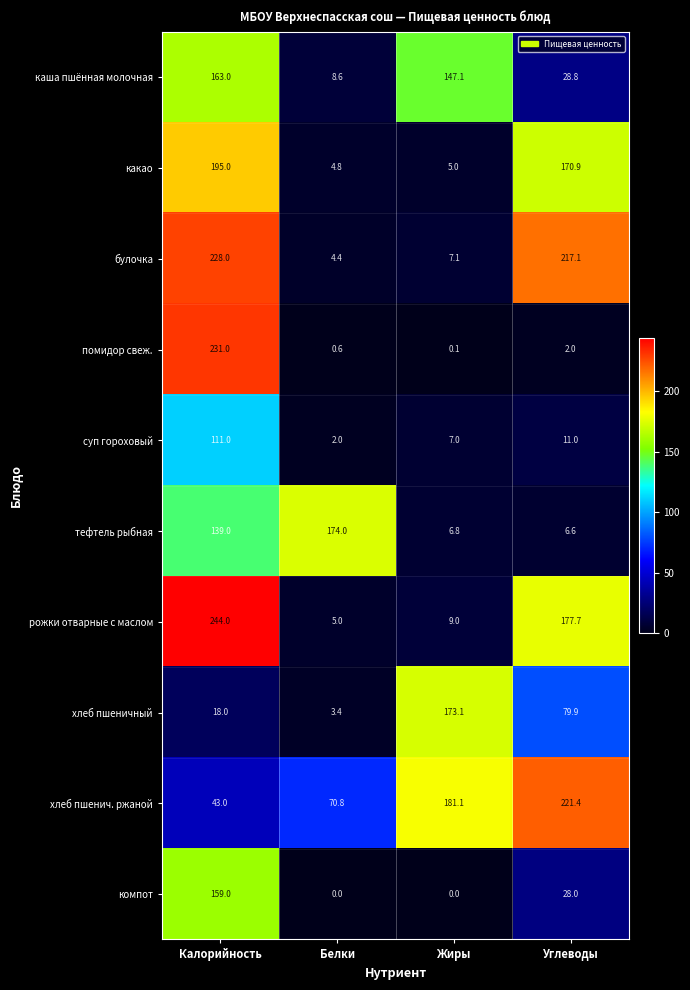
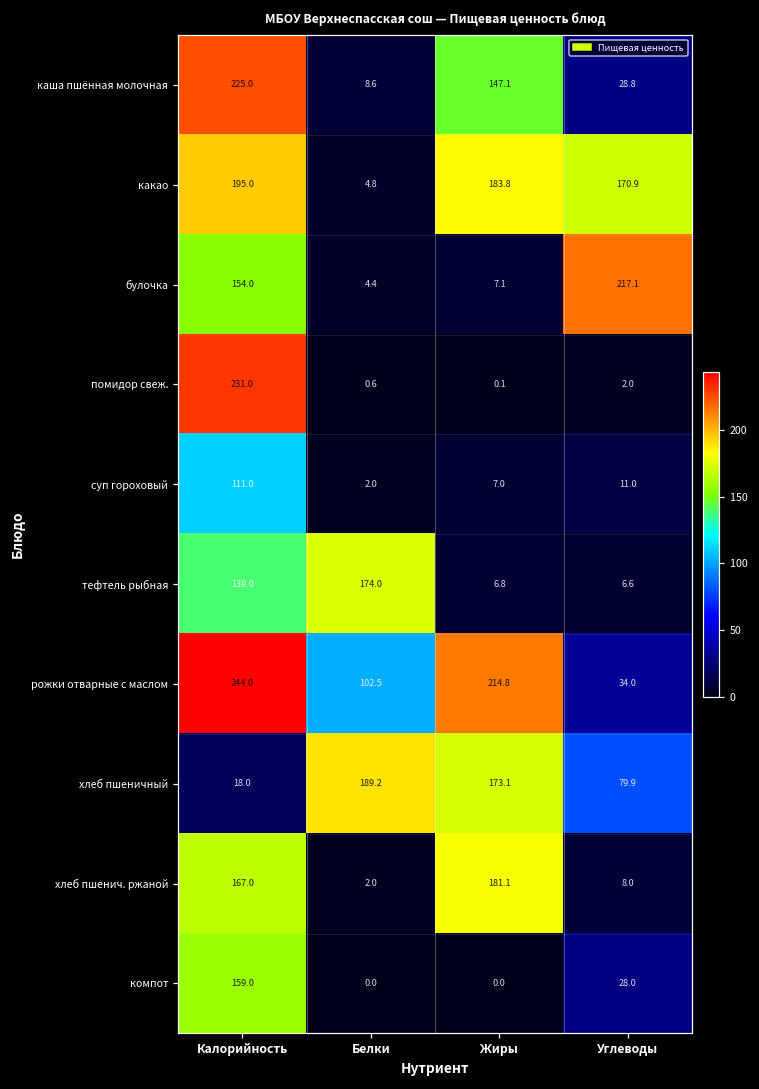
  {
    "каша пшённая молочная": {
-     "Калорийность": 163.0,
+     "Калорийность": 225.0,
      "Белки": 8.6,
      "Жиры": 147.1,
      "Углеводы": 28.8
    },
    "какао": {
      "Калорийность": 195.0,
      "Белки": 4.8,
-     "Жиры": 5.0,
+     "Жиры": 183.8,
      "Углеводы": 170.9
    },
    "булочка": {
-     "Калорийность": 228.0,
+     "Калорийность": 154.0,
      "Белки": 4.4,
      "Жиры": 7.1,
      "Углеводы": 217.1
    },
    "помидор свеж.": {
      "Калорийность": 231.0,
      "Белки": 0.6,
      "Жиры": 0.1,
      "Углеводы": 2.0
    },
    "суп гороховый": {
      "Калорийность": 111.0,
      "Белки": 2.0,
      "Жиры": 7.0,
      "Углеводы": 11.0
    },
    "тефтель рыбная": {
      "Калорийность": 139.0,
      "Белки": 174.0,
      "Жиры": 6.8,
      "Углеводы": 6.6
    },
    "рожки отварные с маслом": {
      "Калорийность": 244.0,
-     "Белки": 5.0,
-     "Жиры": 9.0,
-     "Углеводы": 177.7
+     "Белки": 102.5,
+     "Жиры": 214.8,
+     "Углеводы": 34.0
    },
    "хлеб пшеничный": {
      "Калорийность": 18.0,
-     "Белки": 3.4,
+     "Белки": 189.2,
      "Жиры": 173.1,
      "Углеводы": 79.9
    },
    "хлеб пшенич. ржаной": {
-     "Калорийность": 43.0,
-     "Белки": 70.8,
+     "Калорийность": 167.0,
+     "Белки": 2.0,
      "Жиры": 181.1,
-     "Углеводы": 221.4
+     "Углеводы": 8.0
    },
    "компот": {
      "Калорийность": 159.0,
      "Белки": 0.0,
      "Жиры": 0.0,
      "Углеводы": 28.0
    }
  }
